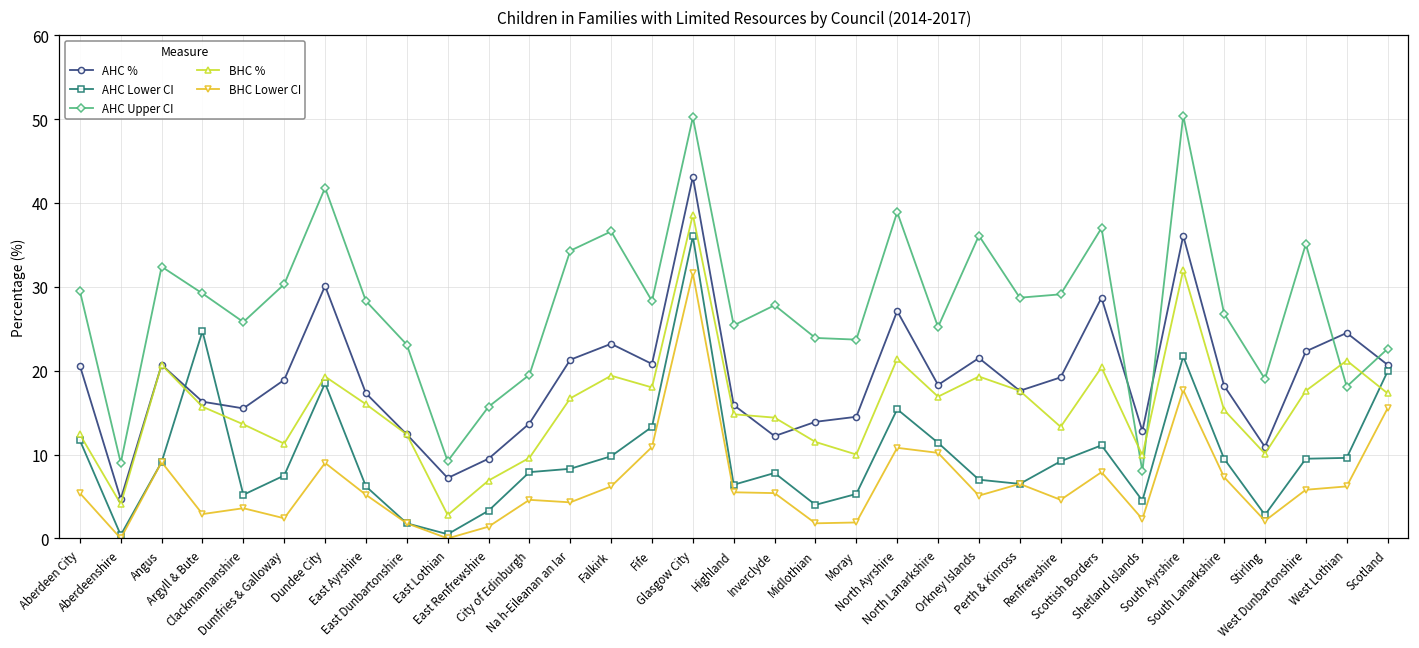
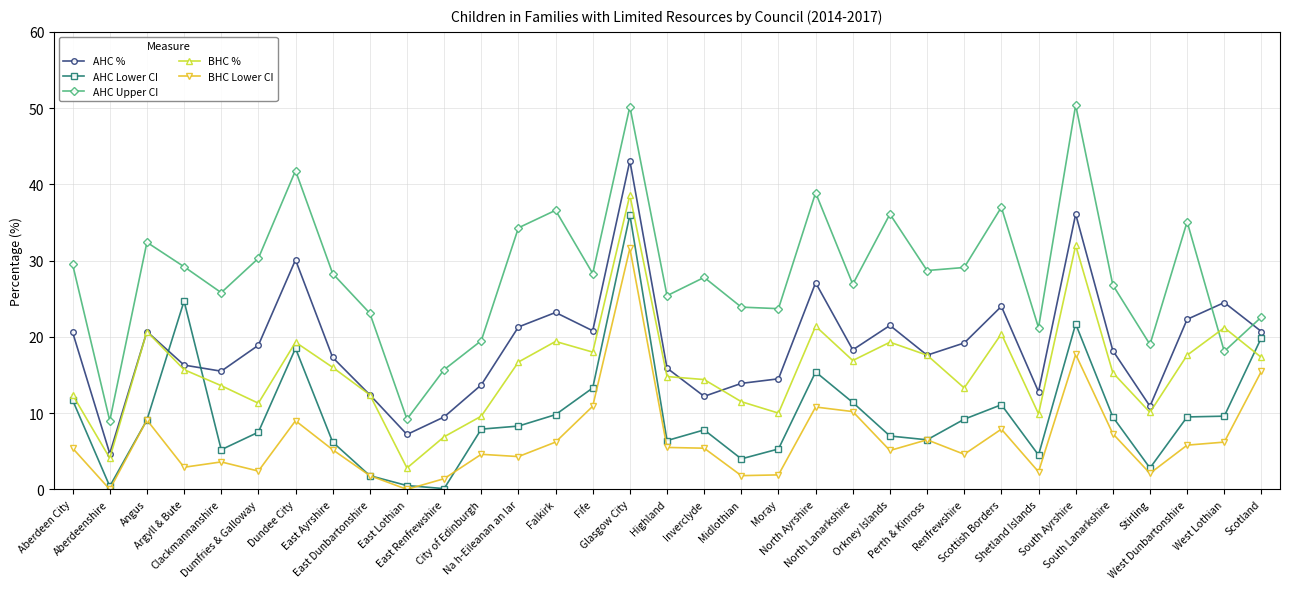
  {
    "AHC %": {
      "Aberdeen City": 21,
      "Aberdeenshire": 5,
      "Argyll & Bute": 16,
      "Clackmannanshire": 16,
      "Dumfries & Galloway": 19,
      "Dundee City": 30,
      "East Ayrshire": 17,
      "East Lothian": 7,
      "East Renfrewshire": 10,
      "City of Edinburgh": 14,
      "Na h-Eileanan an Iar": 21,
      "Falkirk": 23,
      "Fife": 21,
      "Glasgow City": 43,
      "Highland": 16,
      "Inverclyde": 12,
      "Midlothian": 14,
      "Moray": 15,
      "North Ayrshire": 27,
      "North Lanarkshire": 18,
      "Orkney Islands": 22,
      "Renfrewshire": 19,
-     "Scottish Borders": 29,
+     "Scottish Borders": 24,
      "Shetland Islands": 13,
      "South Ayrshire": 36,
      "South Lanarkshire": 18,
      "Stirling": 11,
      "West Dunbartonshire": 22,
      "West Lothian": 25,
      "Scotland": 21
    },
    "AHC Lower CI": {
      "Aberdeen City": 12,
      "Aberdeenshire": 0,
      "Argyll & Bute": 25,
      "Clackmannanshire": 5,
      "Dumfries & Galloway": 8,
      "Dundee City": 19,
      "East Ayrshire": 6,
      "East Lothian": 1,
-     "East Renfrewshire": 3,
+     "East Renfrewshire": 0,
      "City of Edinburgh": 8,
      "Na h-Eileanan an Iar": 8,
      "Falkirk": 10,
      "Fife": 13,
      "Glasgow City": 36,
      "Highland": 6,
      "Inverclyde": 8,
      "Midlothian": 4,
      "Moray": 5,
      "North Ayrshire": 15,
      "North Lanarkshire": 11,
      "Orkney Islands": 7,
      "Renfrewshire": 9,
      "Scottish Borders": 11,
      "Shetland Islands": 5,
      "South Ayrshire": 22,
      "South Lanarkshire": 10,
      "Stirling": 3,
      "West Dunbartonshire": 10,
      "West Lothian": 10,
      "Scotland": 20
    },
    "AHC Upper CI": {
      "Aberdeen City": 30,
      "Aberdeenshire": 9,
      "Angus": 32,
      "Argyll & Bute": 29,
      "Clackmannanshire": 26,
      "Dumfries & Galloway": 30,
      "Dundee City": 42,
      "East Ayrshire": 28,
      "East Dunbartonshire": 23,
      "East Lothian": 9,
      "East Renfrewshire": 16,
      "City of Edinburgh": 20,
      "Na h-Eileanan an Iar": 34,
      "Falkirk": 37,
      "Fife": 28,
      "Glasgow City": 50,
      "Highland": 25,
      "Inverclyde": 28,
      "Midlothian": 24,
      "Moray": 24,
      "North Ayrshire": 39,
-     "North Lanarkshire": 25,
+     "North Lanarkshire": 27,
      "Orkney Islands": 36,
      "Perth & Kinross": 29,
      "Renfrewshire": 29,
      "Scottish Borders": 37,
-     "Shetland Islands": 8,
+     "Shetland Islands": 21,
      "South Ayrshire": 50,
      "South Lanarkshire": 27,
      "Stirling": 19,
      "West Dunbartonshire": 35,
      "West Lothian": 18,
      "Scotland": 23
    }
  }
